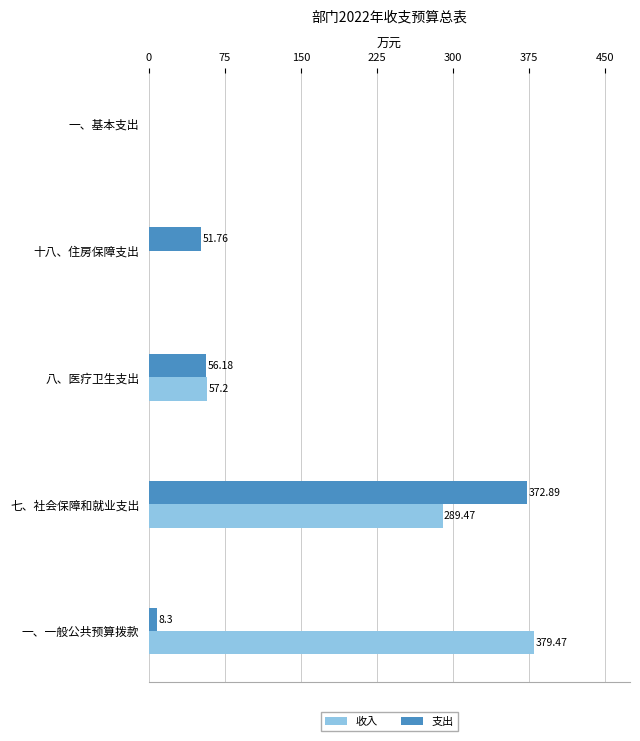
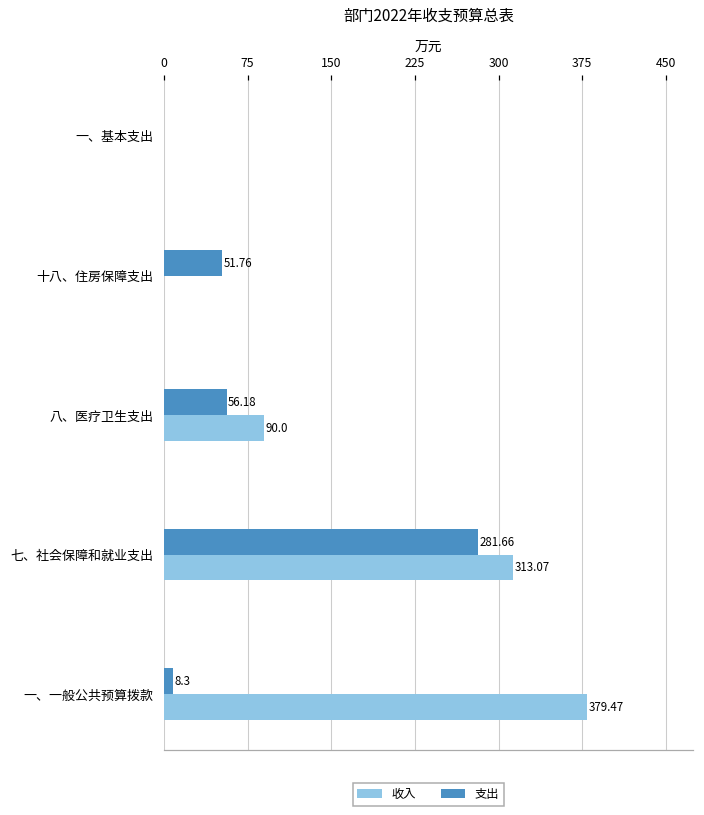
  {
    "收入": {
-     "八、医疗卫生支出": 57.2,
-     "七、社会保障和就业支出": 289.47,
+     "八、医疗卫生支出": 90.0,
+     "七、社会保障和就业支出": 313.07,
      "一、一般公共预算拨款": 379.47
    },
    "支出": {
      "十八、住房保障支出": 51.76,
      "八、医疗卫生支出": 56.18,
-     "七、社会保障和就业支出": 372.89,
+     "七、社会保障和就业支出": 281.66,
      "一、一般公共预算拨款": 8.3
    }
  }
